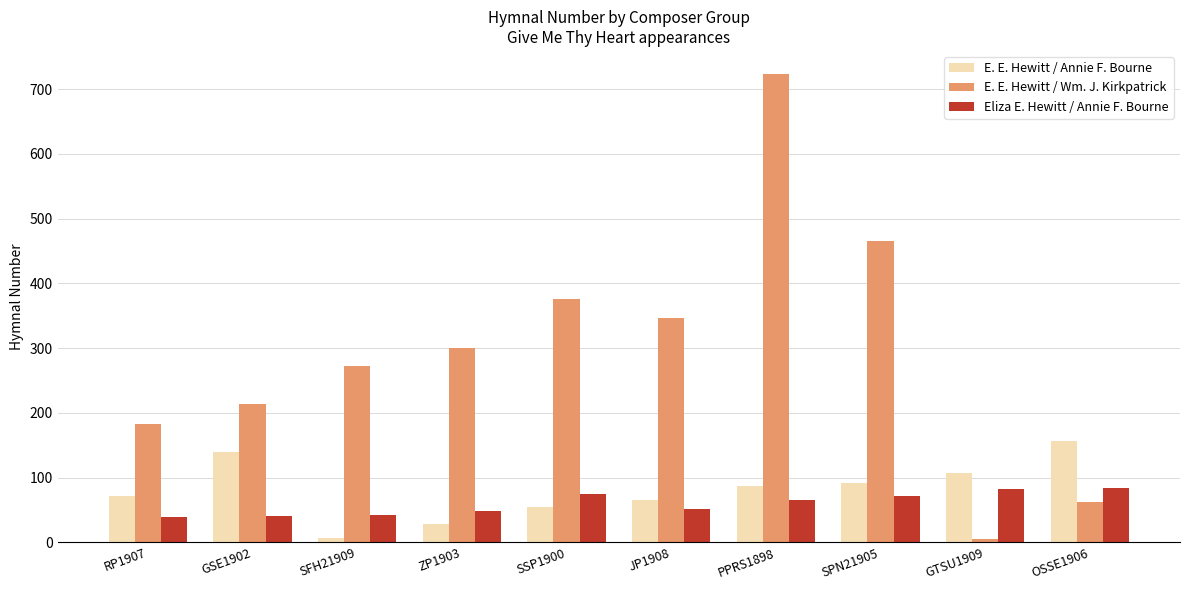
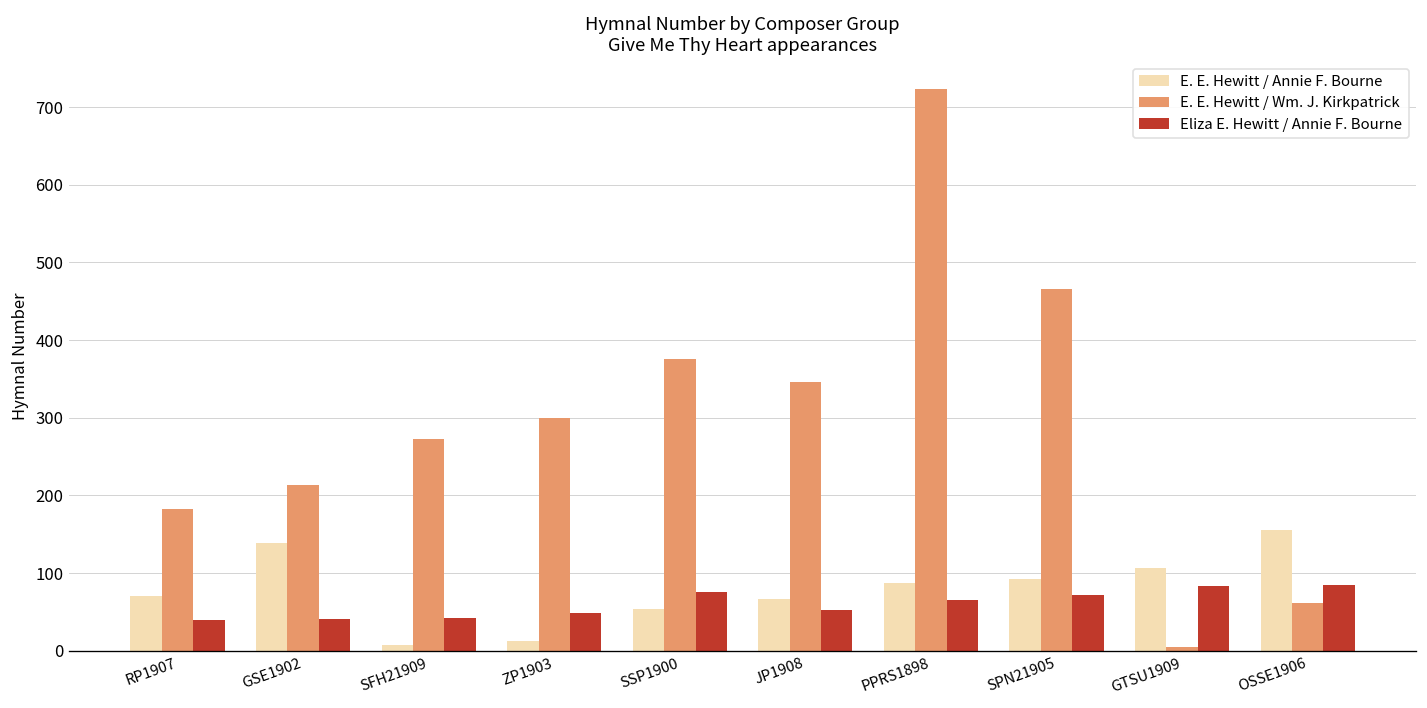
  {
    "E. E. Hewitt / Annie F. Bourne": {
      "RP1907": 70,
      "GSE1902": 140,
      "SFH21909": 10,
-     "ZP1903": 30,
+     "ZP1903": 10,
      "SSP1900": 50,
      "JP1908": 70,
      "PPRS1898": 90,
      "SPN21905": 90,
      "GTSU1909": 110,
      "OSSE1906": 160
    },
    "E. E. Hewitt / Wm. J. Kirkpatrick": {
      "RP1907": 180,
      "GSE1902": 210,
      "SFH21909": 270,
      "ZP1903": 300,
      "SSP1900": 380,
      "JP1908": 350,
      "PPRS1898": 720,
      "SPN21905": 470,
      "GTSU1909": 10,
      "OSSE1906": 60
    },
    "Eliza E. Hewitt / Annie F. Bourne": {
      "RP1907": 40,
      "GSE1902": 40,
      "SFH21909": 40,
      "ZP1903": 50,
      "SSP1900": 80,
      "JP1908": 50,
      "PPRS1898": 70,
      "SPN21905": 70,
      "GTSU1909": 80,
      "OSSE1906": 80
    }
  }
